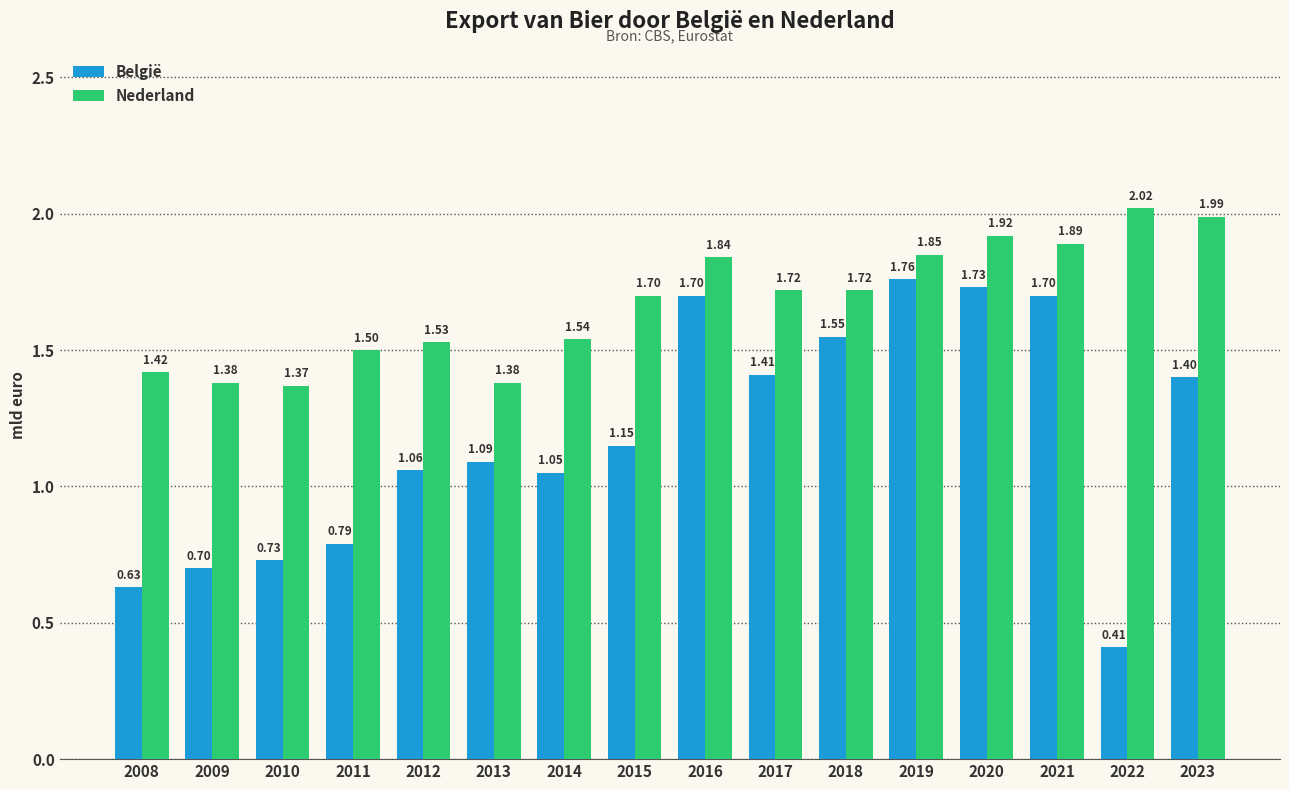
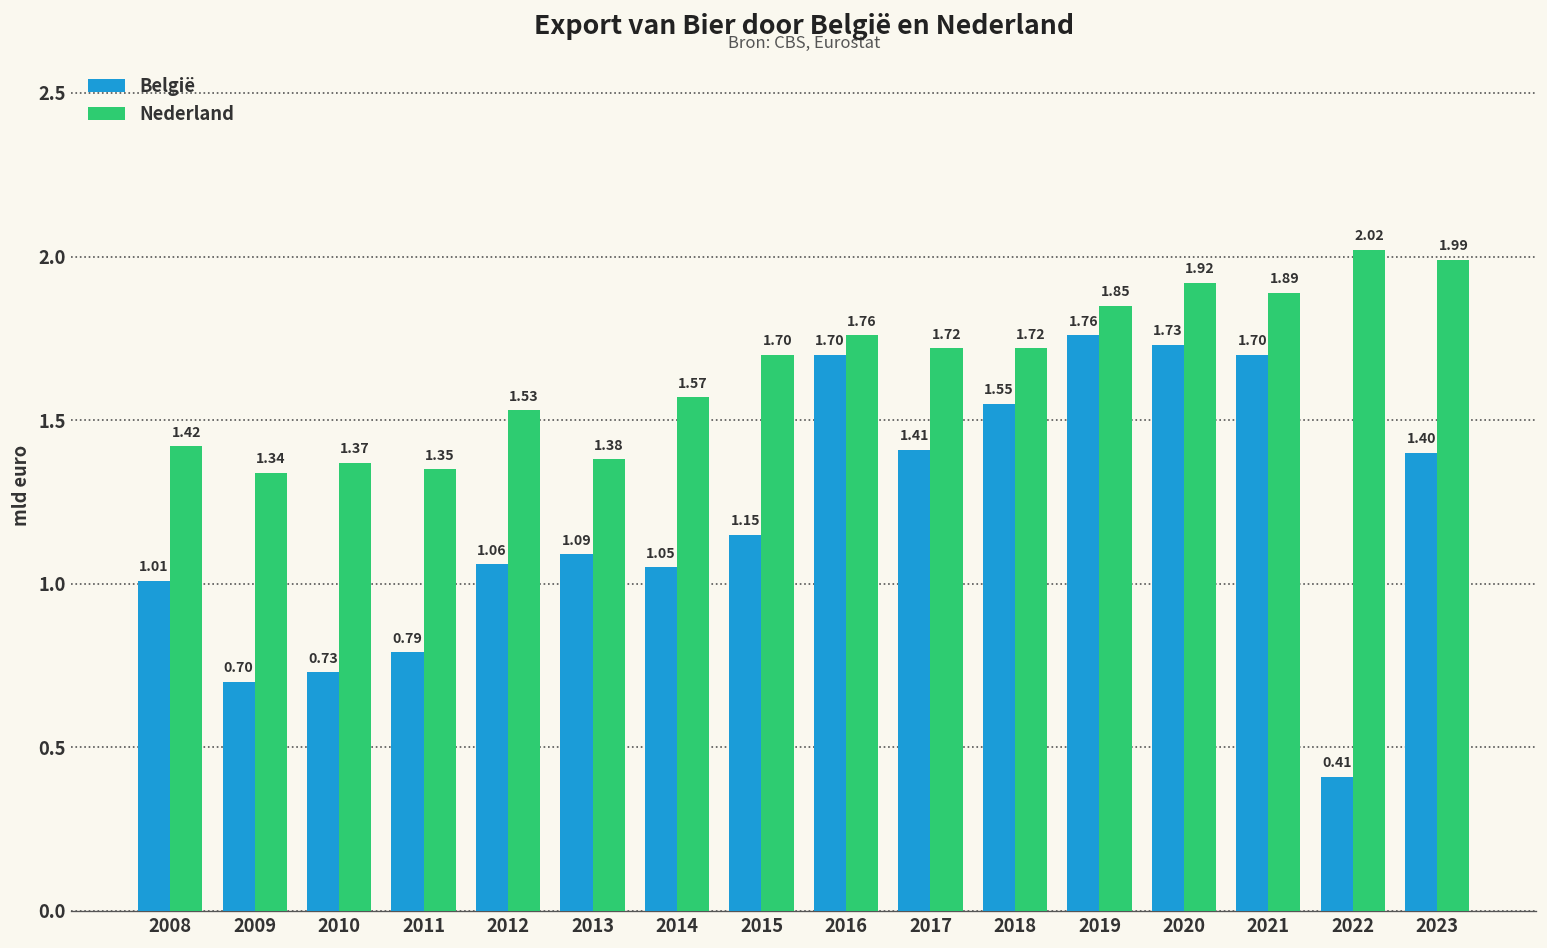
  {
    "België": {
-     "2008": 0.63,
+     "2008": 1.01,
      "2009": 0.70,
      "2010": 0.73,
      "2011": 0.79,
      "2012": 1.06,
      "2013": 1.09,
      "2014": 1.05,
      "2015": 1.15,
      "2016": 1.70,
      "2017": 1.41,
      "2018": 1.55,
      "2019": 1.76,
      "2020": 1.73,
      "2021": 1.70,
      "2022": 0.41,
      "2023": 1.40
    },
    "Nederland": {
      "2008": 1.42,
-     "2009": 1.38,
+     "2009": 1.34,
      "2010": 1.37,
-     "2011": 1.50,
+     "2011": 1.35,
      "2012": 1.53,
      "2013": 1.38,
-     "2014": 1.54,
+     "2014": 1.57,
      "2015": 1.70,
-     "2016": 1.84,
+     "2016": 1.76,
      "2017": 1.72,
      "2018": 1.72,
      "2019": 1.85,
      "2020": 1.92,
      "2021": 1.89,
      "2022": 2.02,
      "2023": 1.99
    }
  }
